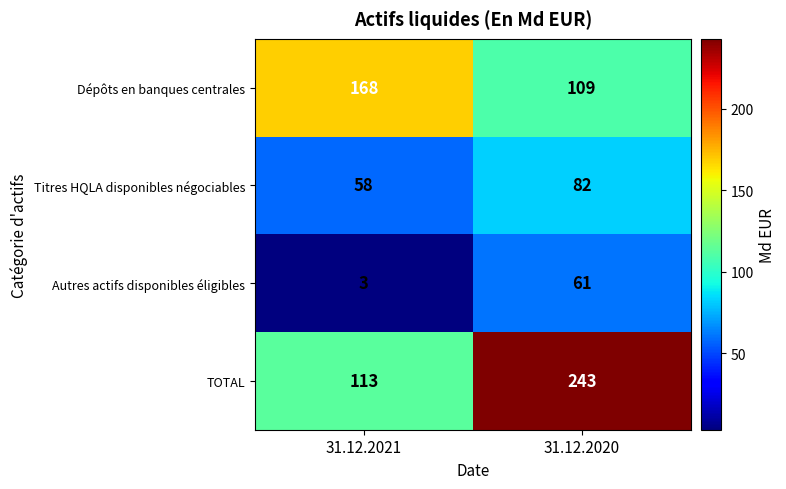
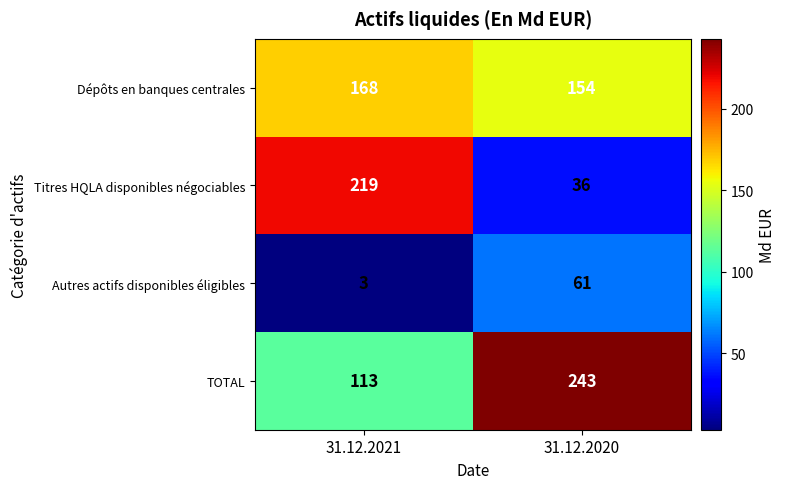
  {
    "Dépôts en banques centrales": {
      "31.12.2021": 168,
-     "31.12.2020": 109
+     "31.12.2020": 154
    },
    "Titres HQLA disponibles négociables": {
-     "31.12.2021": 58,
-     "31.12.2020": 82
+     "31.12.2021": 219,
+     "31.12.2020": 36
    },
    "Autres actifs disponibles éligibles": {
      "31.12.2021": 3,
      "31.12.2020": 61
    },
    "TOTAL": {
      "31.12.2021": 113,
      "31.12.2020": 243
    }
  }
